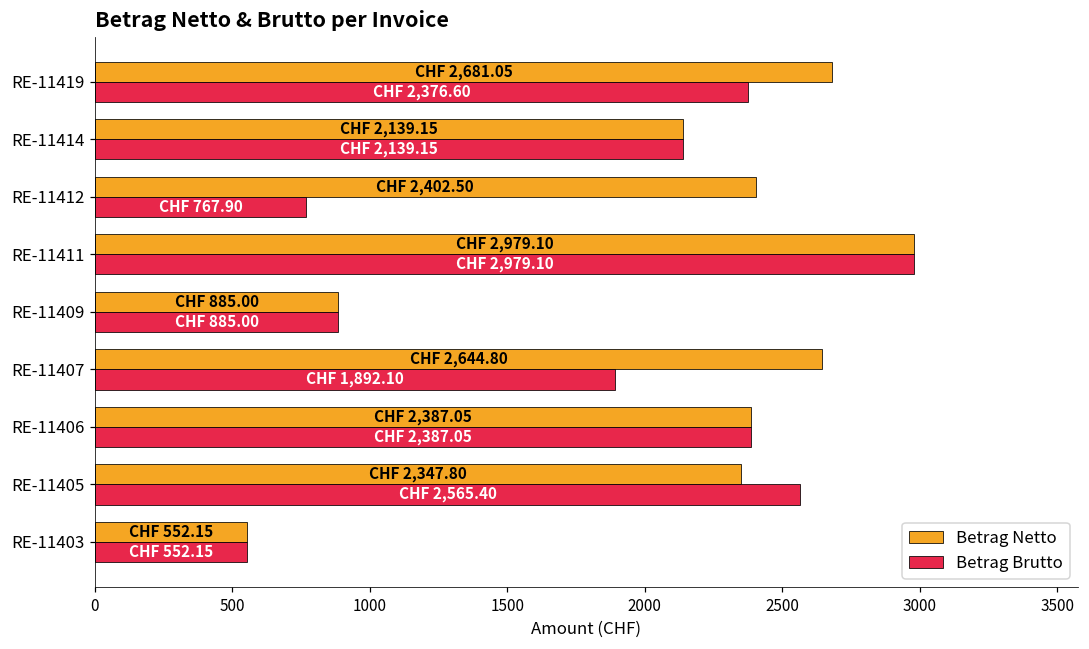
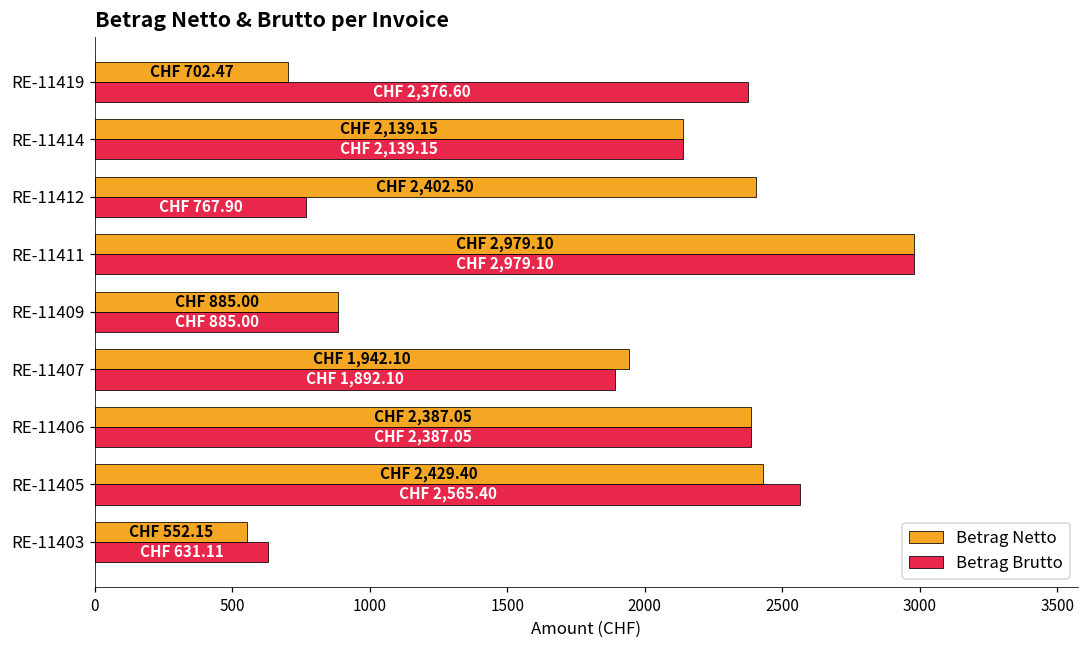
  {
    "Betrag Netto": {
-     "RE-11419": "2,681.05",
+     "RE-11419": "702.47",
      "RE-11414": "2,139.15",
      "RE-11412": "2,402.50",
      "RE-11411": "2,979.10",
      "RE-11409": "885.00",
-     "RE-11407": "2,644.80",
+     "RE-11407": "1,942.10",
      "RE-11406": "2,387.05",
-     "RE-11405": "2,347.80",
+     "RE-11405": "2,429.40",
      "RE-11403": "552.15"
    },
    "Betrag Brutto": {
      "RE-11419": "2,376.60",
      "RE-11414": "2,139.15",
      "RE-11412": "767.90",
      "RE-11411": "2,979.10",
      "RE-11409": "885.00",
      "RE-11407": "1,892.10",
      "RE-11406": "2,387.05",
      "RE-11405": "2,565.40",
-     "RE-11403": "552.15"
+     "RE-11403": "631.11"
    }
  }
